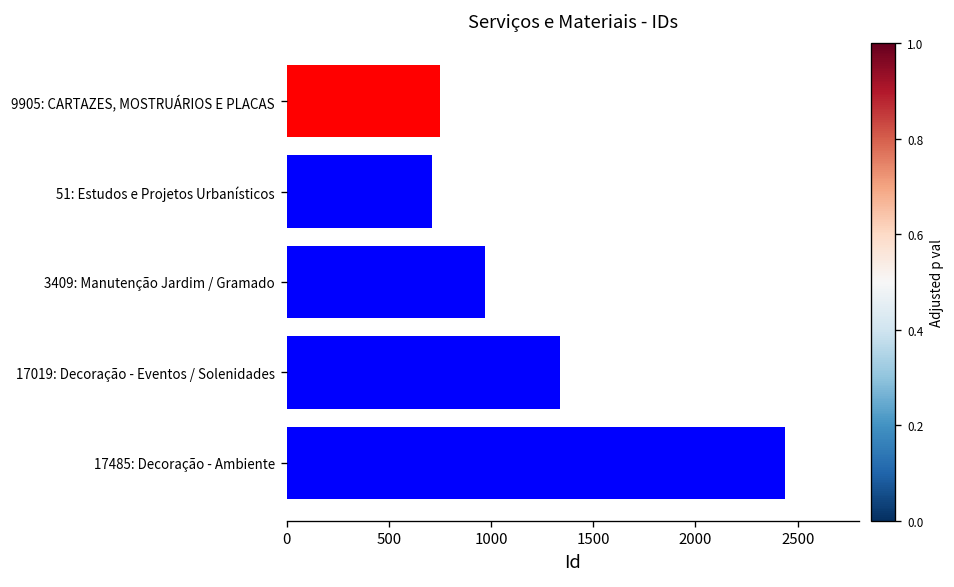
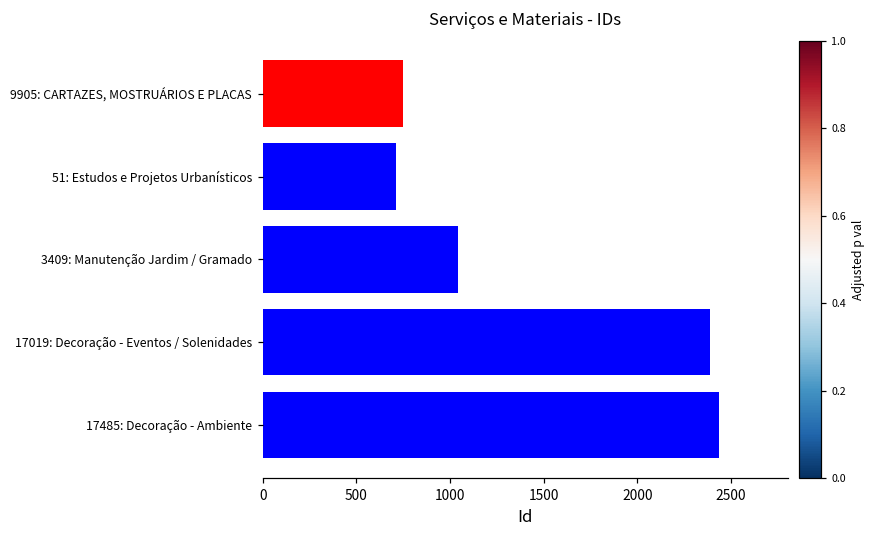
  {
    "9905: CARTAZES, MOSTRUÁRIOS E PLACAS": 750,
    "51: Estudos e Projetos Urbanísticos": 710,
-   "3409: Manutenção Jardim / Gramado": 970,
-   "17019: Decoração - Eventos / Solenidades": 1340,
+   "3409: Manutenção Jardim / Gramado": 1040,
+   "17019: Decoração - Eventos / Solenidades": 2390,
    "17485: Decoração - Ambiente": 2440
  }
